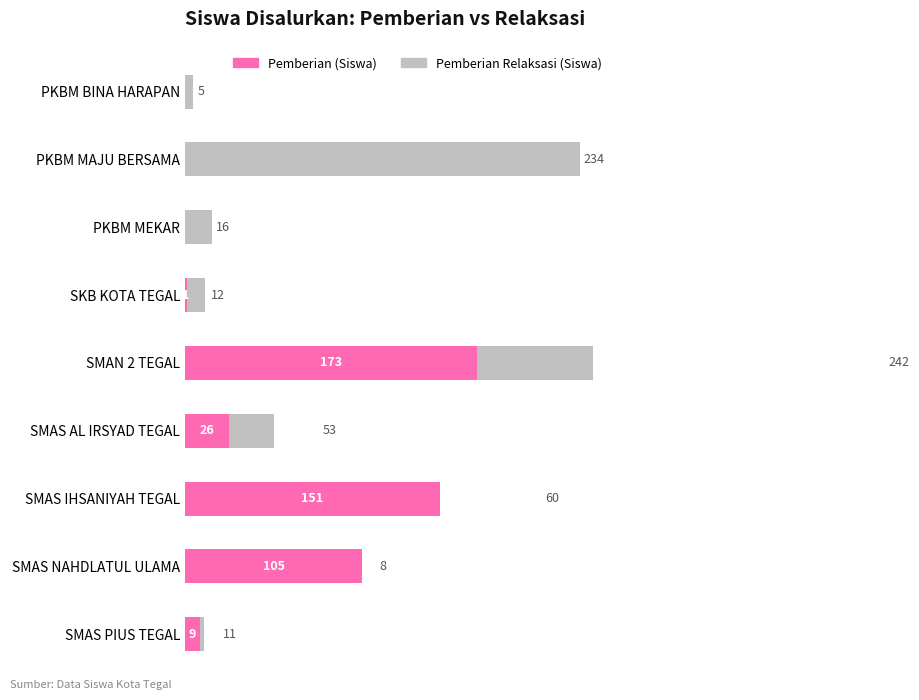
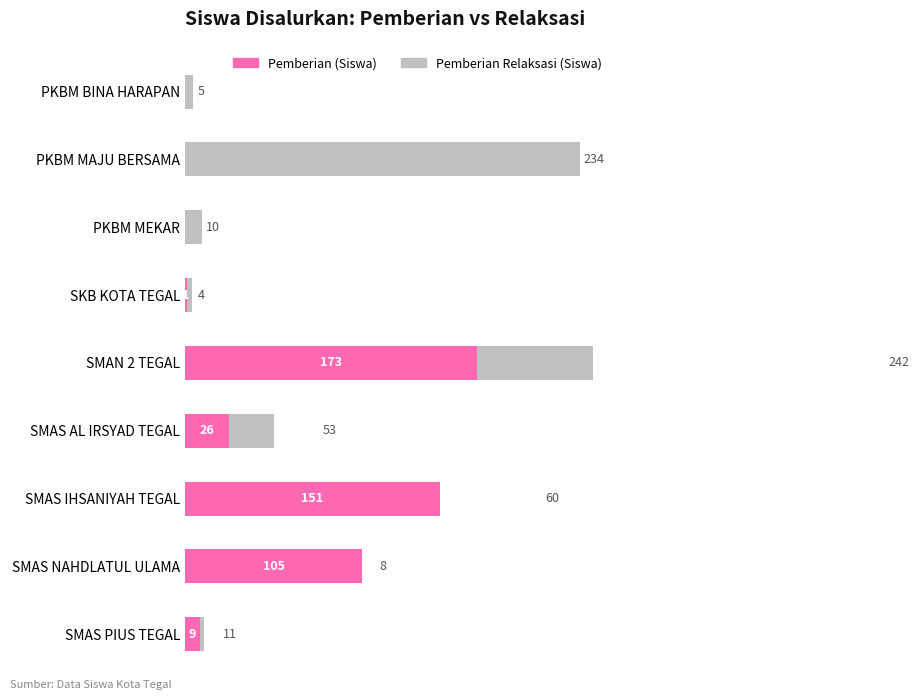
  {
    "Pemberian Relaksasi (Siswa)": {
      "PKBM BINA HARAPAN": 5,
      "PKBM MAJU BERSAMA": 234,
-     "PKBM MEKAR": 16,
-     "SKB KOTA TEGAL": 12,
+     "PKBM MEKAR": 10,
+     "SKB KOTA TEGAL": 4,
      "SMAS PIUS TEGAL": 11
    },
    "Pemberian (Siswa)": {
      "SMAS IHSANIYAH TEGAL": 151,
      "SMAS NAHDLATUL ULAMA": 105
    }
  }
